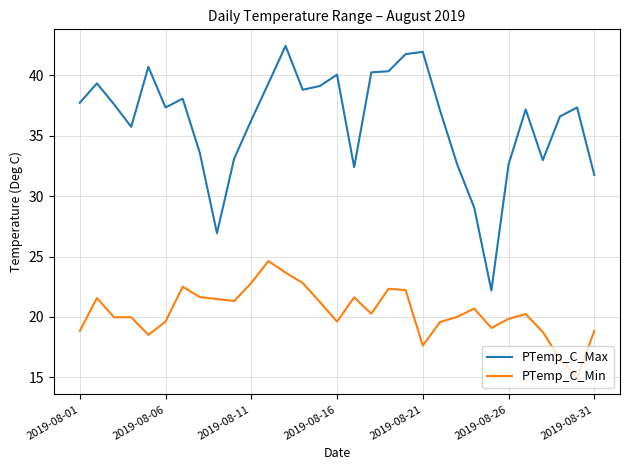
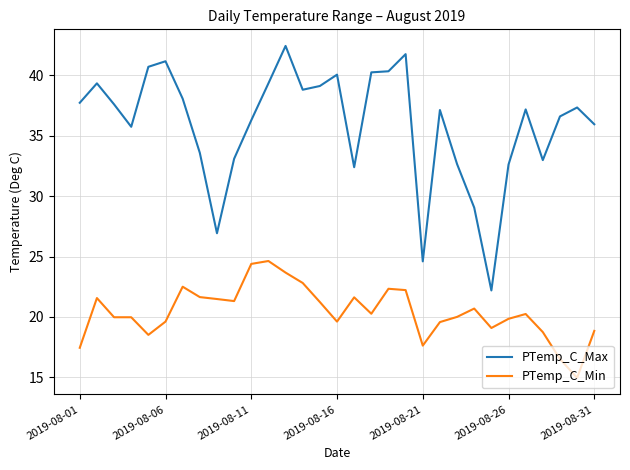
  {
    "PTemp_C_Max": {
      "2019-08-01": 37.7,
-     "2019-08-06": 37.4,
+     "2019-08-06": 41.2,
      "2019-08-11": 36.3,
      "2019-08-16": 40.1,
-     "2019-08-21": 42.0,
+     "2019-08-21": 24.6,
      "2019-08-26": 32.6,
-     "2019-08-31": 31.8
+     "2019-08-31": 36.0
    },
    "PTemp_C_Min": {
-     "2019-08-01": 18.8,
+     "2019-08-01": 17.4,
      "2019-08-06": 19.6,
-     "2019-08-11": 22.8,
+     "2019-08-11": 24.4,
      "2019-08-16": 19.6,
      "2019-08-21": 17.6,
      "2019-08-26": 19.8,
      "2019-08-31": 18.8
    }
  }
